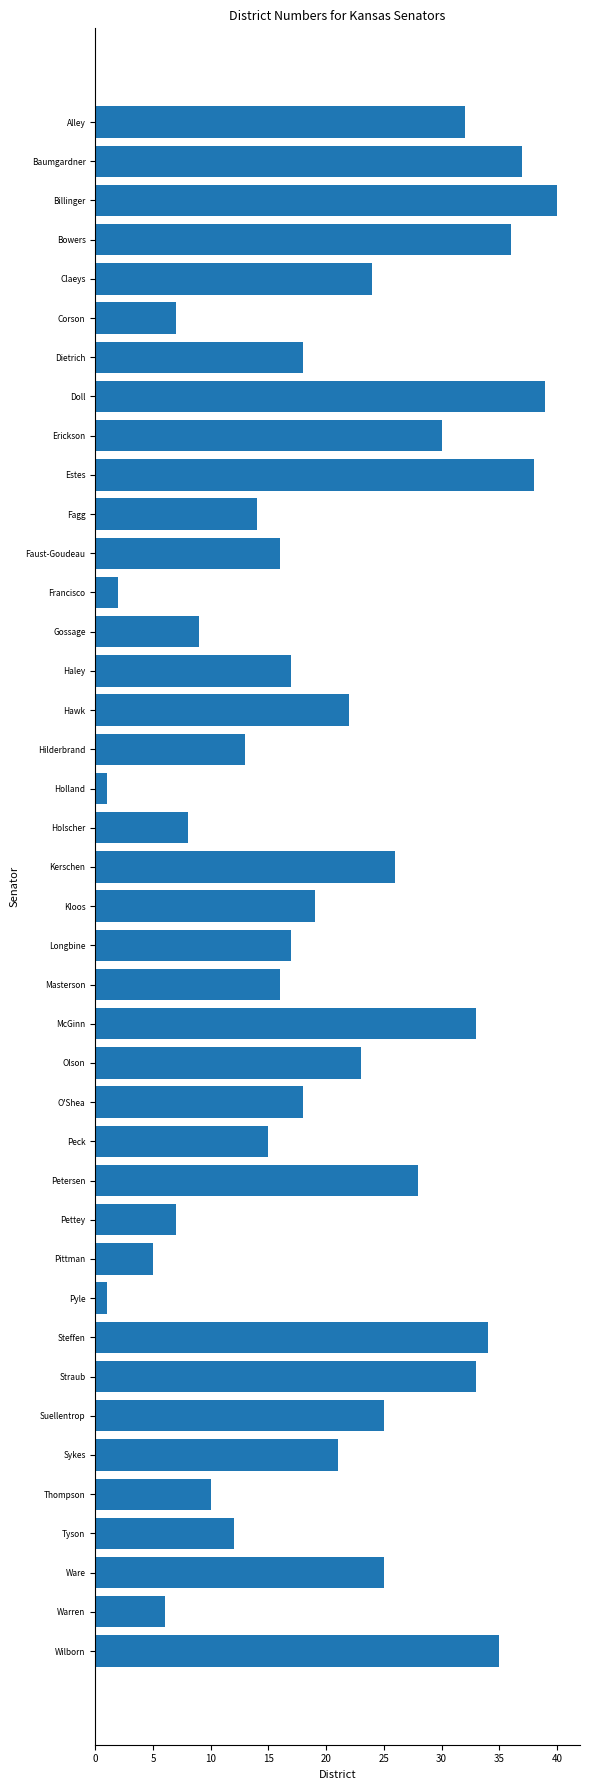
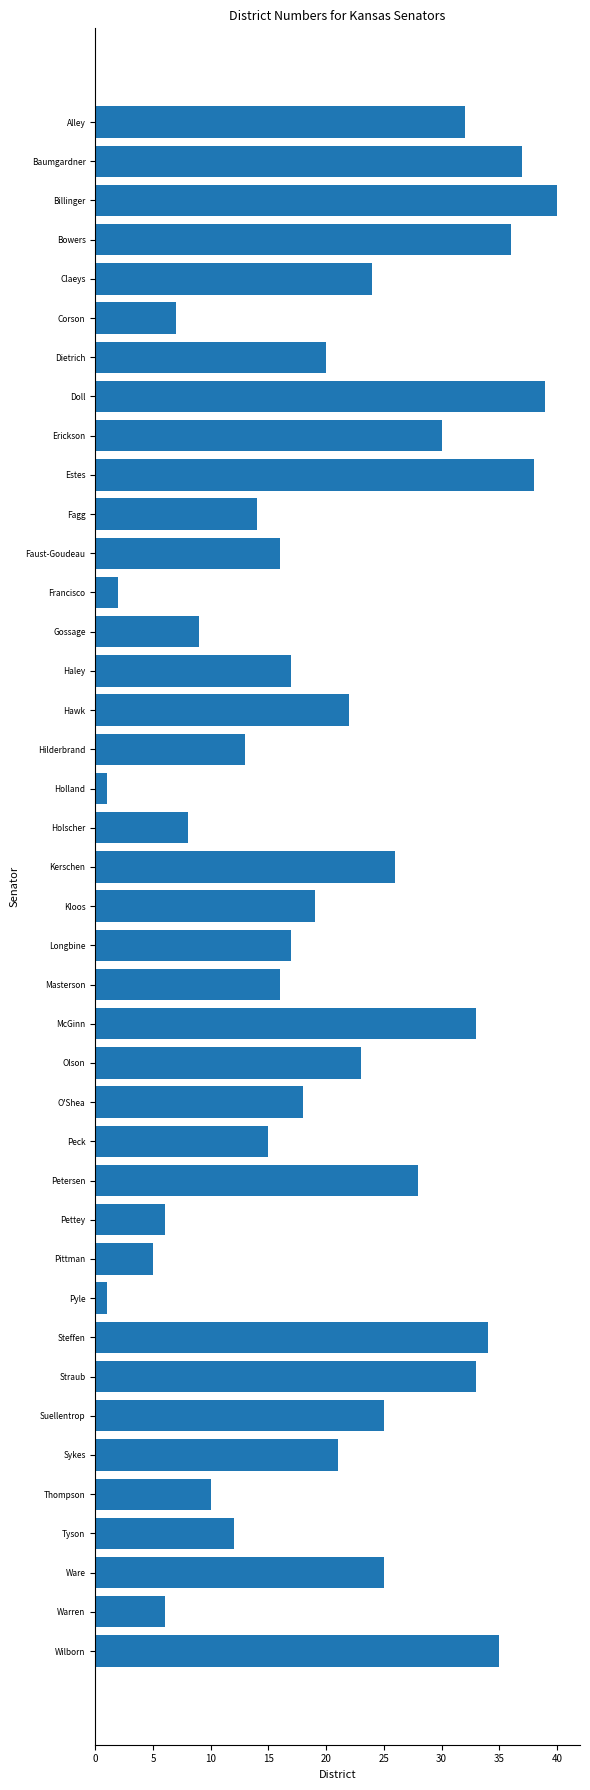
  {
    "Alley": 32,
    "Baumgardner": 37,
    "Billinger": 40,
    "Bowers": 36,
    "Claeys": 24,
    "Corson": 7,
-   "Dietrich": 18,
+   "Dietrich": 20,
    "Doll": 39,
    "Erickson": 30,
    "Estes": 38,
    "Fagg": 14,
    "Faust-Goudeau": 16,
    "Francisco": 2,
    "Gossage": 9,
    "Haley": 17,
    "Hawk": 22,
    "Hilderbrand": 13,
    "Holland": 1,
    "Holscher": 8,
    "Kerschen": 26,
    "Kloos": 19,
    "Longbine": 17,
    "Masterson": 16,
    "McGinn": 33,
    "Olson": 23,
    "O'Shea": 18,
    "Peck": 15,
    "Petersen": 28,
-   "Pettey": 7,
+   "Pettey": 6,
    "Pittman": 5,
    "Pyle": 1,
    "Steffen": 34,
    "Straub": 33,
    "Suellentrop": 25,
    "Sykes": 21,
    "Thompson": 10,
    "Tyson": 12,
    "Ware": 25,
    "Warren": 6,
    "Wilborn": 35
  }
